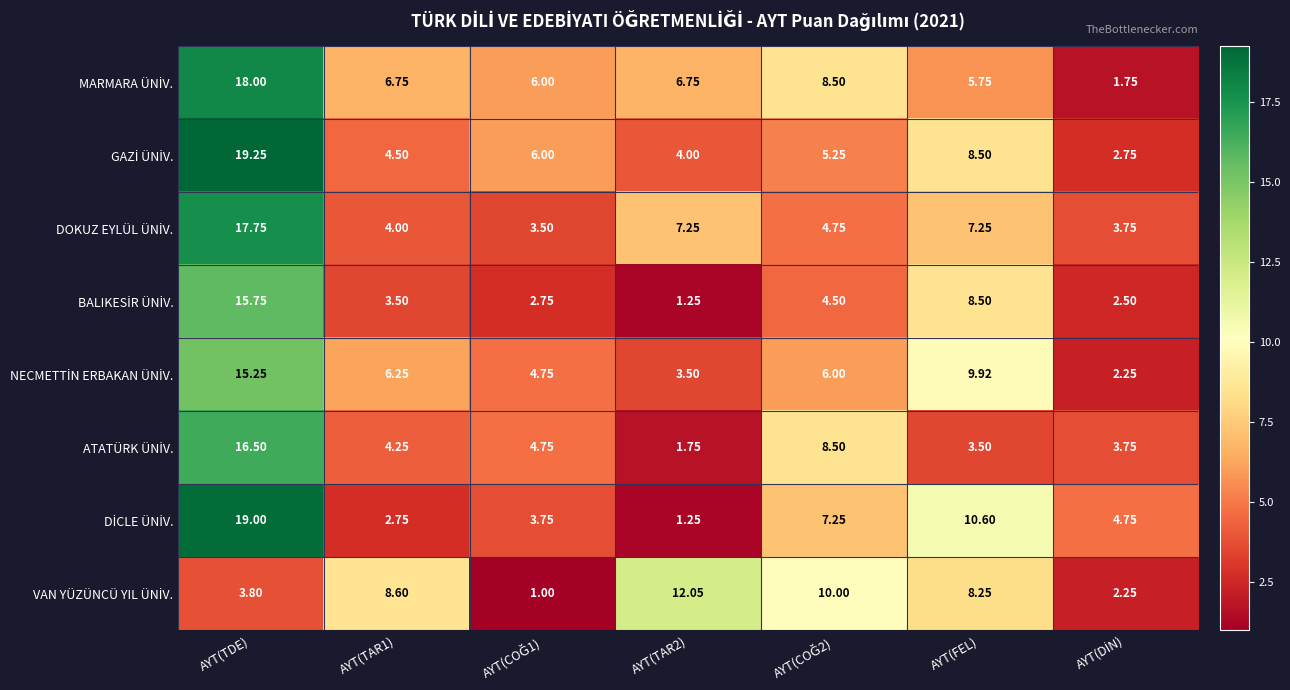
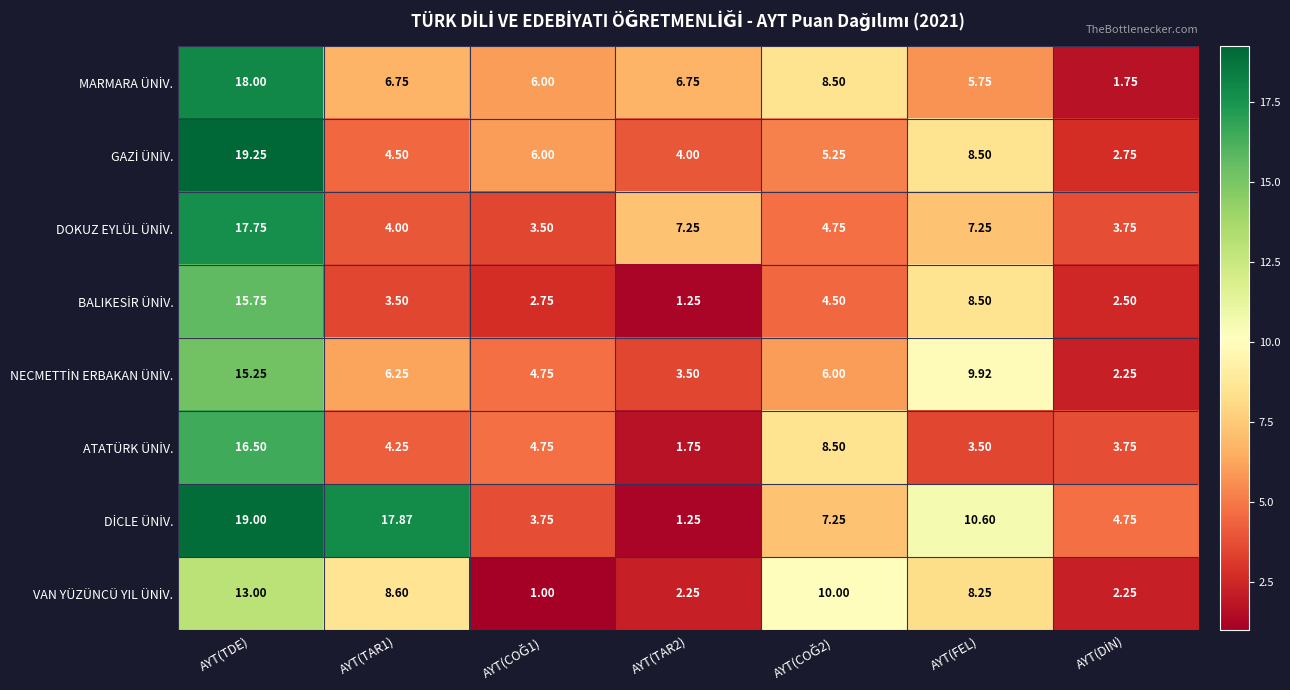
  {
    "MARMARA ÜNİV.": {
      "AYT(TDE)": 18.00,
      "AYT(TAR1)": 6.75,
      "AYT(COĞ1)": 6.00,
      "AYT(TAR2)": 6.75,
      "AYT(COĞ2)": 8.50,
      "AYT(FEL)": 5.75,
      "AYT(DİN)": 1.75
    },
    "GAZİ ÜNİV.": {
      "AYT(TDE)": 19.25,
      "AYT(TAR1)": 4.50,
      "AYT(COĞ1)": 6.00,
      "AYT(TAR2)": 4.00,
      "AYT(COĞ2)": 5.25,
      "AYT(FEL)": 8.50,
      "AYT(DİN)": 2.75
    },
    "DOKUZ EYLÜL ÜNİV.": {
      "AYT(TDE)": 17.75,
      "AYT(TAR1)": 4.00,
      "AYT(COĞ1)": 3.50,
      "AYT(TAR2)": 7.25,
      "AYT(COĞ2)": 4.75,
      "AYT(FEL)": 7.25,
      "AYT(DİN)": 3.75
    },
    "BALIKESİR ÜNİV.": {
      "AYT(TDE)": 15.75,
      "AYT(TAR1)": 3.50,
      "AYT(COĞ1)": 2.75,
      "AYT(TAR2)": 1.25,
      "AYT(COĞ2)": 4.50,
      "AYT(FEL)": 8.50,
      "AYT(DİN)": 2.50
    },
    "NECMETTİN ERBAKAN ÜNİV.": {
      "AYT(TDE)": 15.25,
      "AYT(TAR1)": 6.25,
      "AYT(COĞ1)": 4.75,
      "AYT(TAR2)": 3.50,
      "AYT(COĞ2)": 6.00,
      "AYT(FEL)": 9.92,
      "AYT(DİN)": 2.25
    },
    "ATATÜRK ÜNİV.": {
      "AYT(TDE)": 16.50,
      "AYT(TAR1)": 4.25,
      "AYT(COĞ1)": 4.75,
      "AYT(TAR2)": 1.75,
      "AYT(COĞ2)": 8.50,
      "AYT(FEL)": 3.50,
      "AYT(DİN)": 3.75
    },
    "DİCLE ÜNİV.": {
      "AYT(TDE)": 19.00,
-     "AYT(TAR1)": 2.75,
+     "AYT(TAR1)": 17.87,
      "AYT(COĞ1)": 3.75,
      "AYT(TAR2)": 1.25,
      "AYT(COĞ2)": 7.25,
      "AYT(FEL)": 10.60,
      "AYT(DİN)": 4.75
    },
    "VAN YÜZÜNCÜ YIL ÜNİV.": {
-     "AYT(TDE)": 3.80,
+     "AYT(TDE)": 13.00,
      "AYT(TAR1)": 8.60,
      "AYT(COĞ1)": 1.00,
-     "AYT(TAR2)": 12.05,
+     "AYT(TAR2)": 2.25,
      "AYT(COĞ2)": 10.00,
      "AYT(FEL)": 8.25,
      "AYT(DİN)": 2.25
    }
  }
